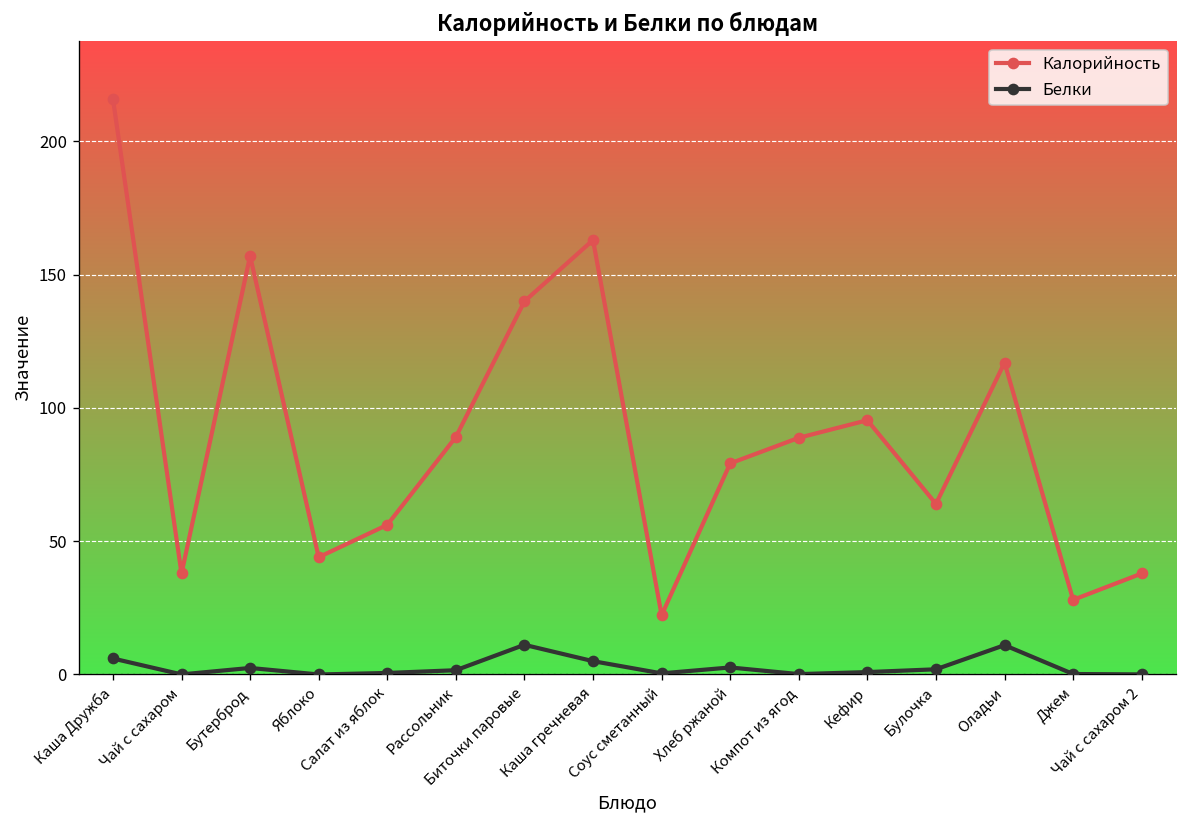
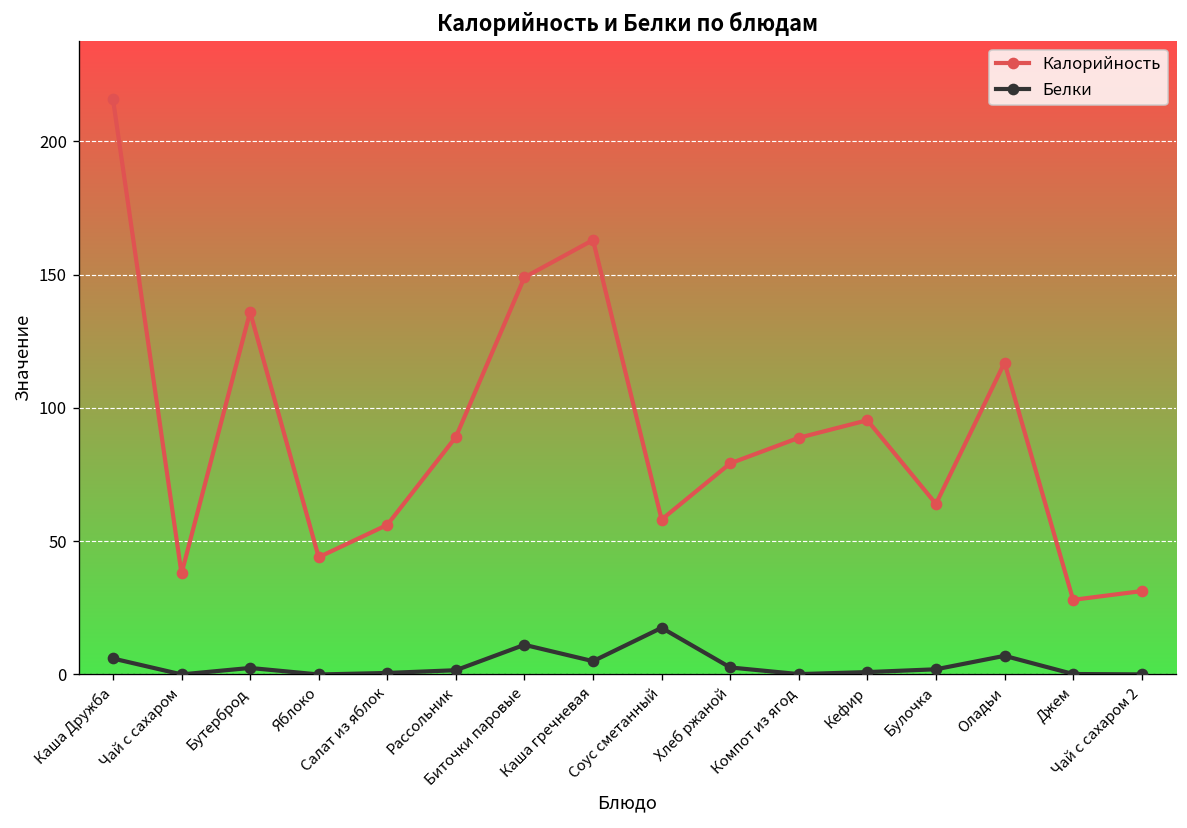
  {
    "Калорийность": {
      "Каша Дружба": 216,
      "Чай с сахаром": 38,
-     "Бутерброд": 157,
+     "Бутерброд": 136,
      "Яблоко": 44,
      "Салат из яблок": 56,
      "Рассольник": 89,
-     "Биточки паровые": 140,
+     "Биточки паровые": 149,
      "Каша гречневая": 163,
-     "Соус сметанный": 22,
+     "Соус сметанный": 58,
      "Хлеб ржаной": 79,
      "Компот из ягод": 89,
      "Кефир": 95,
      "Булочка": 64,
      "Оладьи": 117,
      "Джем": 28,
-     "Чай с сахаром 2": 38
+     "Чай с сахаром 2": 31
    },
    "Белки": {
      "Каша Дружба": 6,
      "Чай с сахаром": 0,
      "Бутерброд": 2,
      "Яблоко": 0,
      "Салат из яблок": 1,
      "Рассольник": 2,
      "Биточки паровые": 11,
      "Каша гречневая": 5,
-     "Соус сметанный": 0,
+     "Соус сметанный": 18,
      "Хлеб ржаной": 3,
      "Компот из ягод": 0,
      "Кефир": 1,
      "Булочка": 2,
-     "Оладьи": 11,
+     "Оладьи": 7,
      "Джем": 0,
      "Чай с сахаром 2": 0
    }
  }
